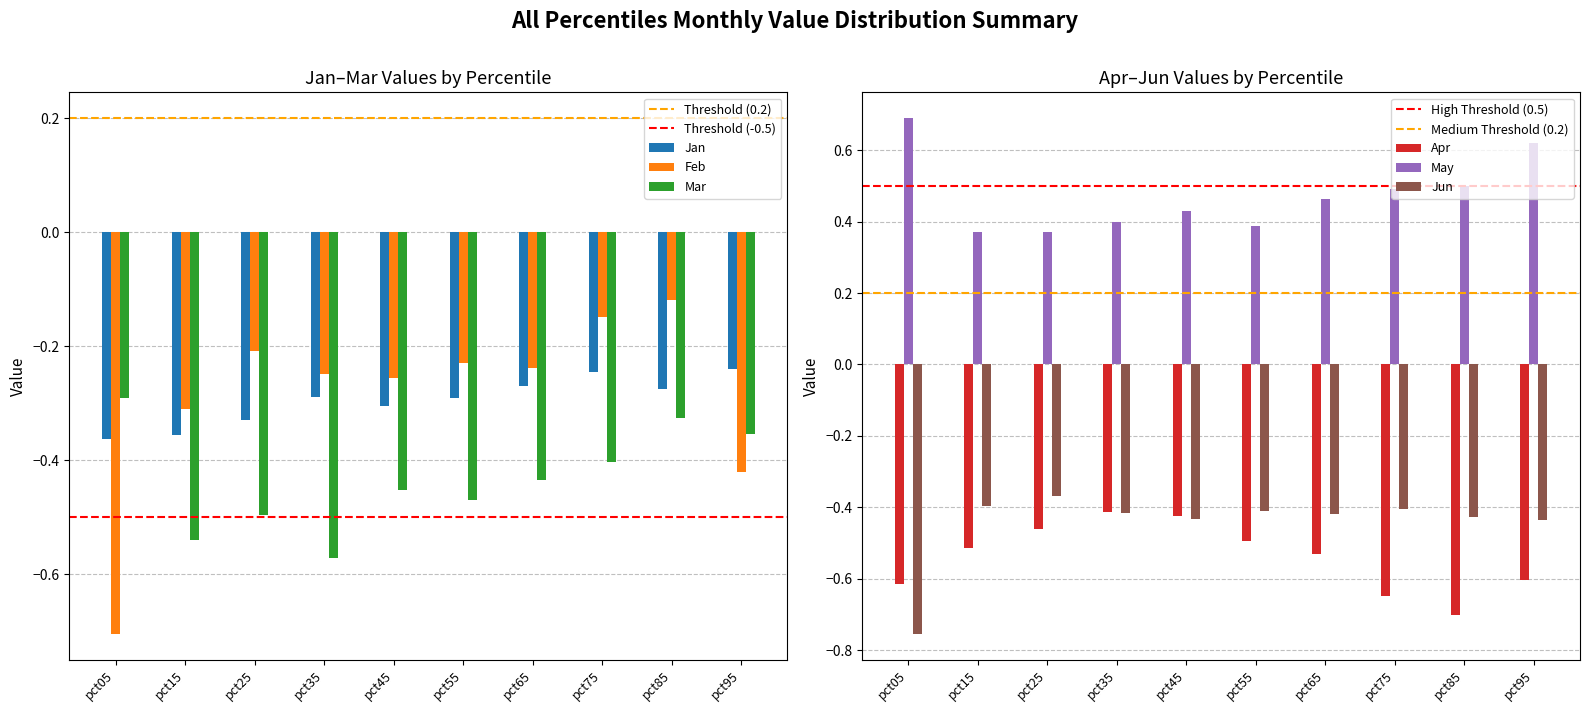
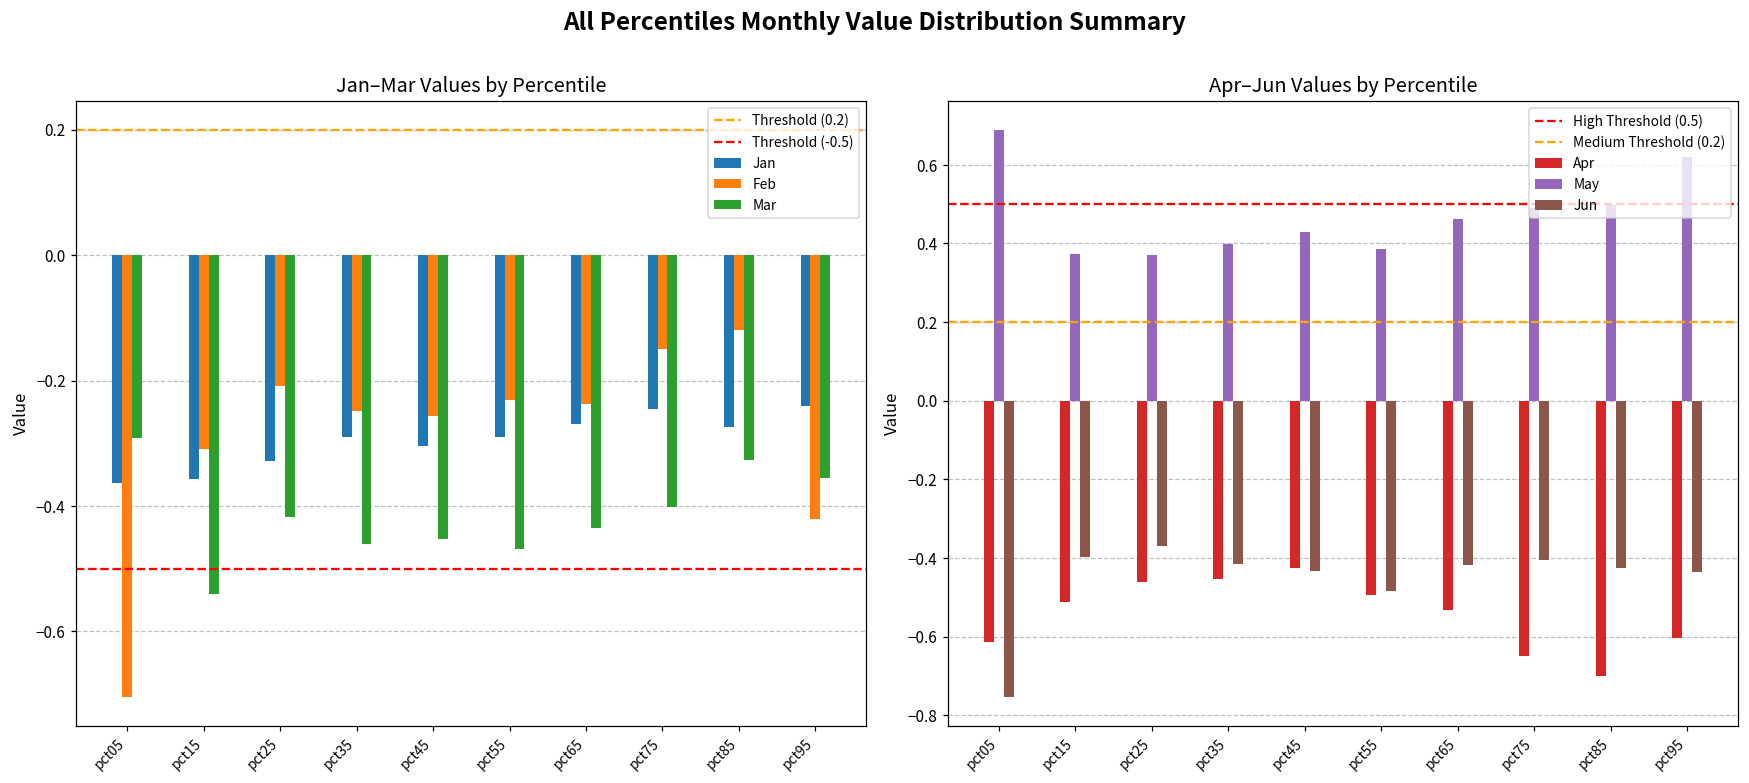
  {
    "Jan–Mar Values by Percentile": {
      "Jan": {
        "pct05": -0.36,
        "pct15": -0.36,
        "pct25": -0.33,
        "pct35": -0.29,
        "pct45": -0.30,
        "pct55": -0.29,
        "pct65": -0.27,
        "pct75": -0.25,
        "pct85": -0.27,
        "pct95": -0.24
      },
      "Feb": {
        "pct05": -0.70,
        "pct15": -0.31,
        "pct25": -0.21,
        "pct35": -0.25,
        "pct45": -0.26,
        "pct55": -0.23,
        "pct65": -0.24,
        "pct75": -0.15,
        "pct85": -0.12,
        "pct95": -0.42
      },
      "Mar": {
        "pct05": -0.29,
        "pct15": -0.54,
-       "pct25": -0.50,
-       "pct35": -0.57,
+       "pct25": -0.42,
+       "pct35": -0.46,
        "pct45": -0.45,
        "pct55": -0.47,
        "pct65": -0.43,
        "pct75": -0.40,
        "pct85": -0.33,
        "pct95": -0.35
      }
    },
    "Apr–Jun Values by Percentile": {
      "Apr": {
        "pct05": -0.61,
        "pct15": -0.51,
        "pct25": -0.46,
-       "pct35": -0.41,
+       "pct35": -0.45,
        "pct45": -0.42,
        "pct55": -0.50,
        "pct65": -0.53,
        "pct75": -0.65,
        "pct85": -0.70,
        "pct95": -0.60
      },
      "May": {
        "pct05": 0.69,
        "pct15": 0.37,
        "pct25": 0.37,
        "pct35": 0.40,
        "pct45": 0.43,
        "pct55": 0.39,
        "pct65": 0.46
      },
      "Jun": {
        "pct05": -0.75,
        "pct15": -0.40,
        "pct25": -0.37,
        "pct35": -0.42,
        "pct45": -0.43,
-       "pct55": -0.41,
+       "pct55": -0.48,
        "pct65": -0.42,
        "pct75": -0.40,
        "pct85": -0.43,
        "pct95": -0.44
      }
    }
  }
